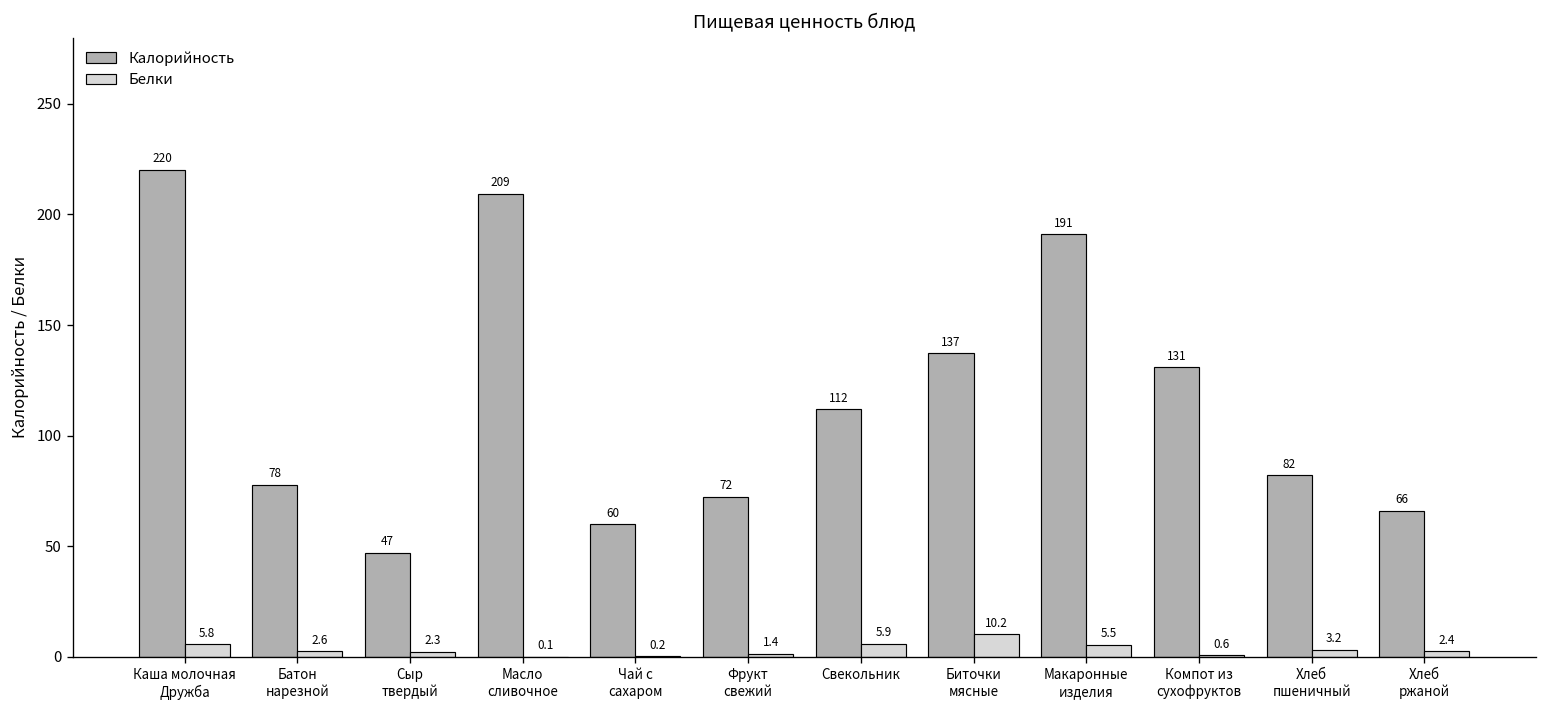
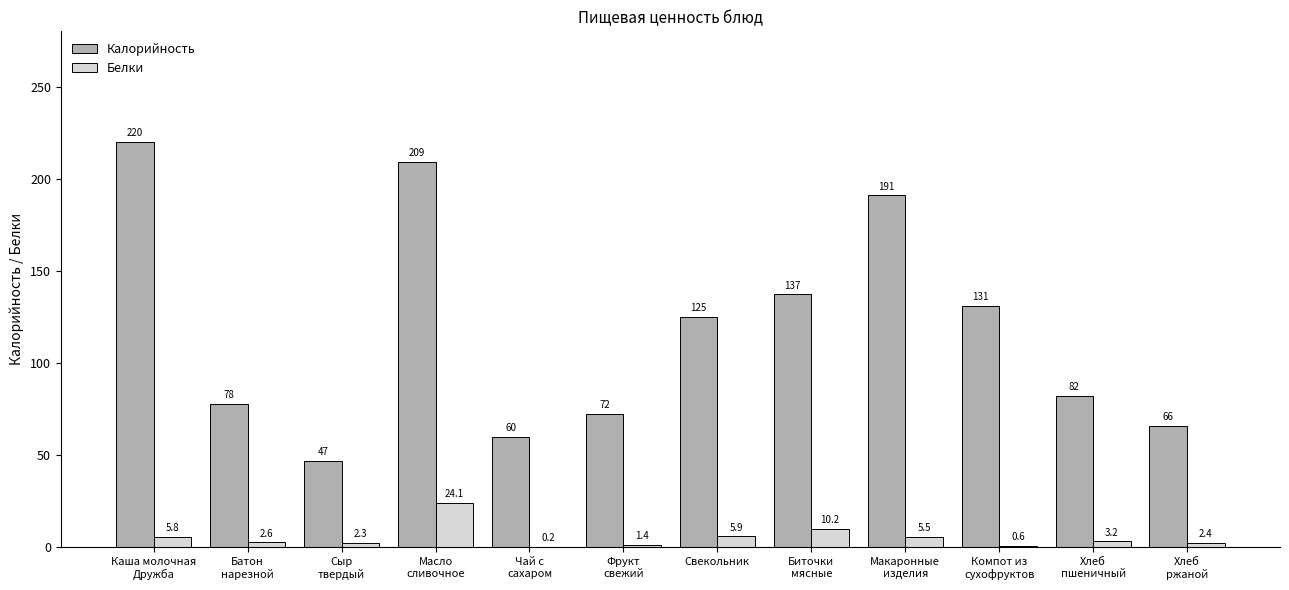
  {
    "Калорийность": {
      "Каша молочная Дружба": 220,
      "Батон нарезной": 78,
      "Сыр твердый": 47,
      "Масло сливочное": 209,
      "Чай с сахаром": 60,
      "Фрукт свежий": 72,
-     "Свекольник": 112,
+     "Свекольник": 125,
      "Биточки мясные": 137,
      "Макаронные изделия": 191,
      "Компот из сухофруктов": 131,
      "Хлеб пшеничный": 82,
      "Хлеб ржаной": 66
    },
    "Белки": {
      "Каша молочная Дружба": 5.8,
      "Батон нарезной": 2.6,
      "Сыр твердый": 2.3,
-     "Масло сливочное": 0.1,
+     "Масло сливочное": 24.1,
      "Чай с сахаром": 0.2,
      "Фрукт свежий": 1.4,
      "Свекольник": 5.9,
      "Биточки мясные": 10.2,
      "Макаронные изделия": 5.5,
      "Компот из сухофруктов": 0.6,
      "Хлеб пшеничный": 3.2,
      "Хлеб ржаной": 2.4
    }
  }
